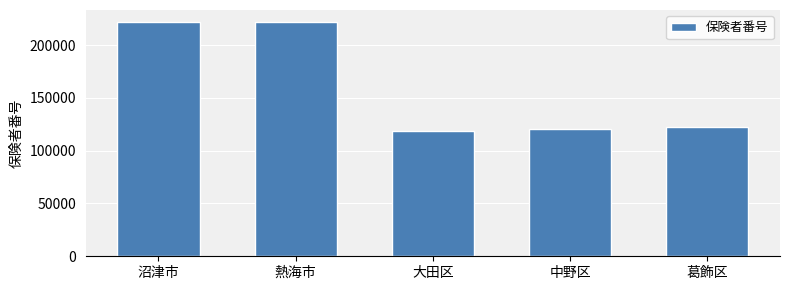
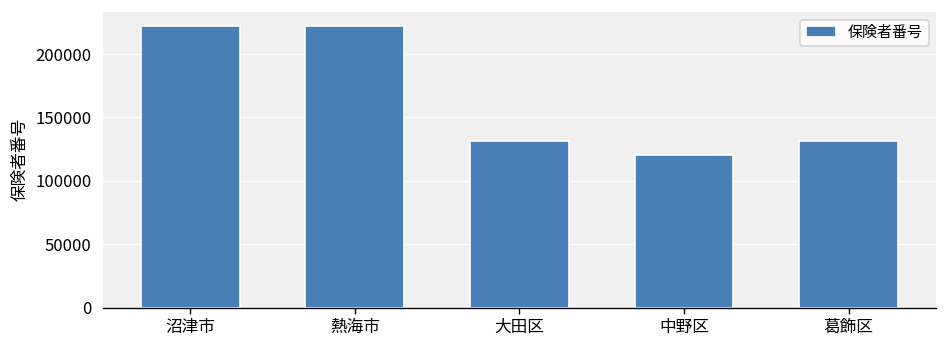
  {
    "沼津市": 222000,
    "熱海市": 222000,
-   "大田区": 119000,
+   "大田区": 131000,
    "中野区": 120000,
-   "葛飾区": 123000
+   "葛飾区": 131000
  }
